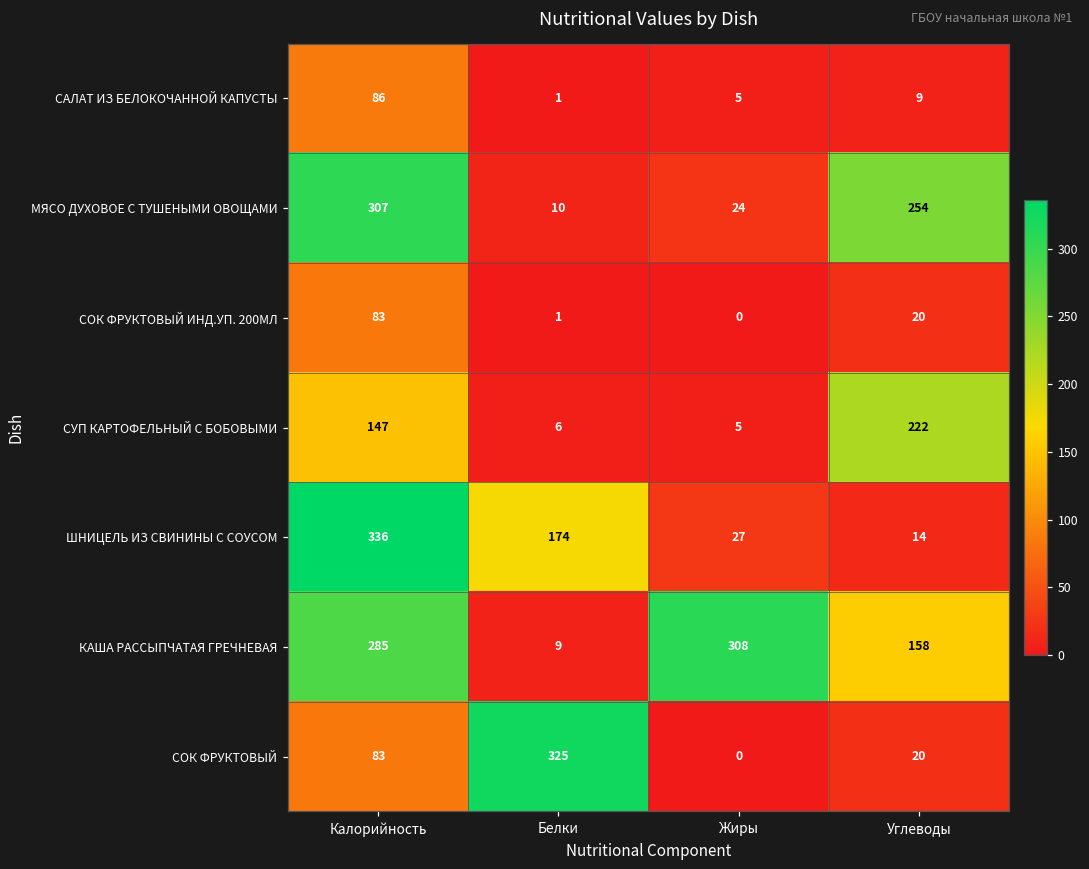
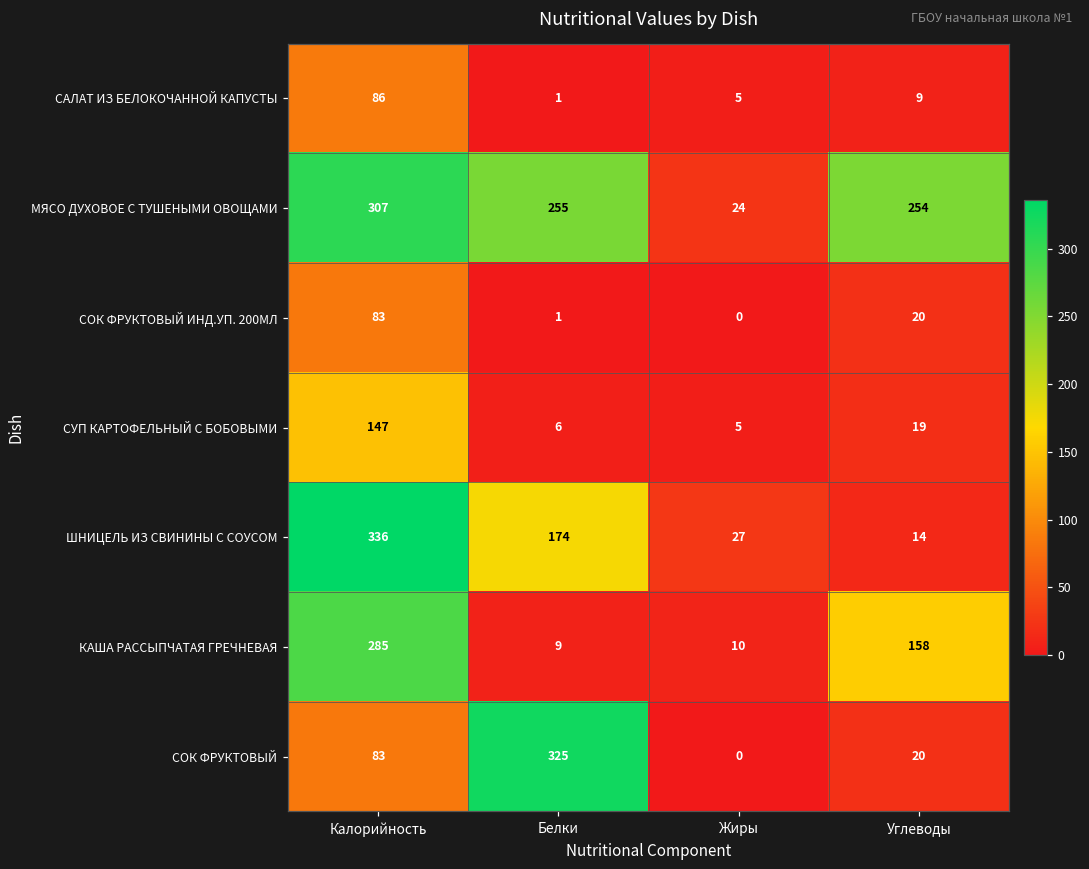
  {
    "САЛАТ ИЗ БЕЛОКОЧАННОЙ КАПУСТЫ": {
      "Калорийность": 86,
      "Белки": 1,
      "Жиры": 5,
      "Углеводы": 9
    },
    "МЯСО ДУХОВОЕ С ТУШЕНЫМИ ОВОЩАМИ": {
      "Калорийность": 307,
-     "Белки": 10,
+     "Белки": 255,
      "Жиры": 24,
      "Углеводы": 254
    },
    "СОК ФРУКТОВЫЙ ИНД.УП. 200МЛ": {
      "Калорийность": 83,
      "Белки": 1,
      "Жиры": 0,
      "Углеводы": 20
    },
    "СУП КАРТОФЕЛЬНЫЙ С БОБОВЫМИ": {
      "Калорийность": 147,
      "Белки": 6,
      "Жиры": 5,
-     "Углеводы": 222
+     "Углеводы": 19
    },
    "ШНИЦЕЛЬ ИЗ СВИНИНЫ С СОУСОМ": {
      "Калорийность": 336,
      "Белки": 174,
      "Жиры": 27,
      "Углеводы": 14
    },
    "КАША РАССЫПЧАТАЯ ГРЕЧНЕВАЯ": {
      "Калорийность": 285,
      "Белки": 9,
-     "Жиры": 308,
+     "Жиры": 10,
      "Углеводы": 158
    },
    "СОК ФРУКТОВЫЙ": {
      "Калорийность": 83,
      "Белки": 325,
      "Жиры": 0,
      "Углеводы": 20
    }
  }
